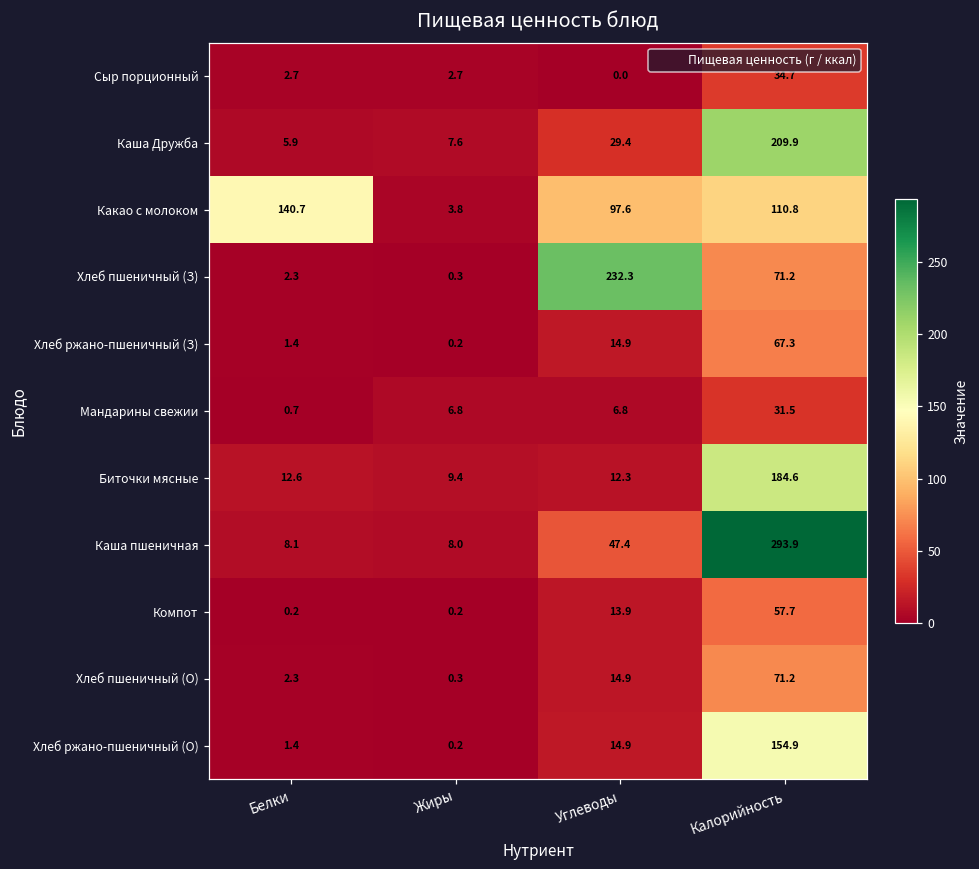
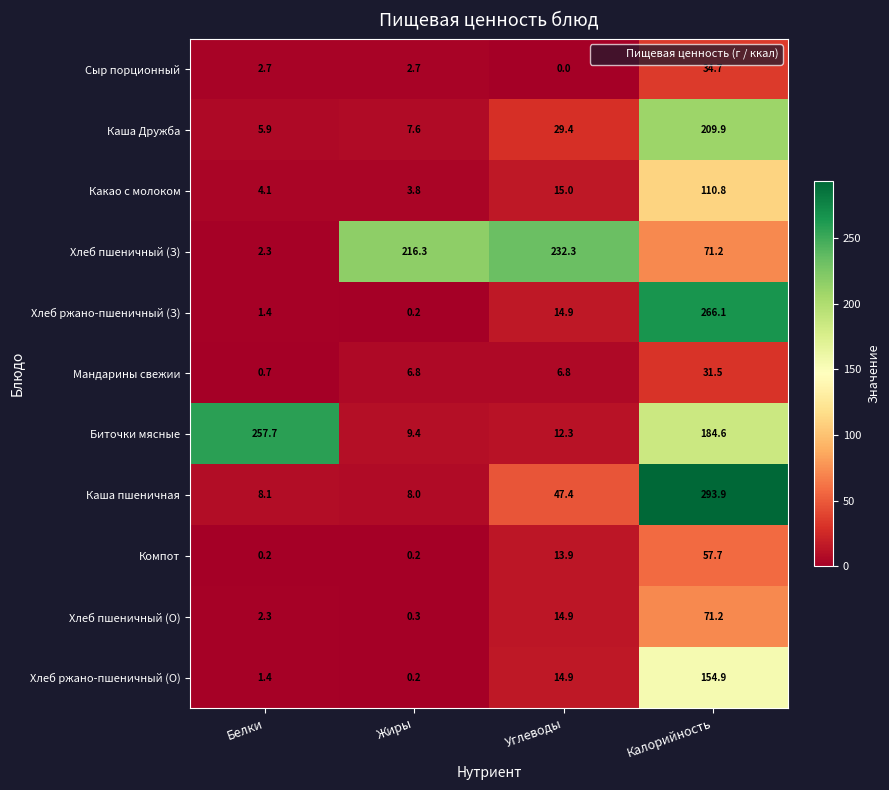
  {
    "Сыр порционный": {
      "Белки": 2.7,
      "Жиры": 2.7,
      "Углеводы": 0.0
    },
    "Каша Дружба": {
      "Белки": 5.9,
      "Жиры": 7.6,
      "Углеводы": 29.4,
      "Калорийность": 209.9
    },
    "Какао с молоком": {
-     "Белки": 140.7,
+     "Белки": 4.1,
      "Жиры": 3.8,
-     "Углеводы": 97.6,
+     "Углеводы": 15.0,
      "Калорийность": 110.8
    },
    "Хлеб пшеничный (З)": {
      "Белки": 2.3,
-     "Жиры": 0.3,
+     "Жиры": 216.3,
      "Углеводы": 232.3,
      "Калорийность": 71.2
    },
    "Хлеб ржано-пшеничный (З)": {
      "Белки": 1.4,
      "Жиры": 0.2,
      "Углеводы": 14.9,
-     "Калорийность": 67.3
+     "Калорийность": 266.1
    },
    "Мандарины свежии": {
      "Белки": 0.7,
      "Жиры": 6.8,
      "Углеводы": 6.8,
      "Калорийность": 31.5
    },
    "Биточки мясные": {
-     "Белки": 12.6,
+     "Белки": 257.7,
      "Жиры": 9.4,
      "Углеводы": 12.3,
      "Калорийность": 184.6
    },
    "Каша пшеничная": {
      "Белки": 8.1,
      "Жиры": 8.0,
      "Углеводы": 47.4,
      "Калорийность": 293.9
    },
    "Компот": {
      "Белки": 0.2,
      "Жиры": 0.2,
      "Углеводы": 13.9,
      "Калорийность": 57.7
    },
    "Хлеб пшеничный (О)": {
      "Белки": 2.3,
      "Жиры": 0.3,
      "Углеводы": 14.9,
      "Калорийность": 71.2
    },
    "Хлеб ржано-пшеничный (О)": {
      "Белки": 1.4,
      "Жиры": 0.2,
      "Углеводы": 14.9,
      "Калорийность": 154.9
    }
  }
